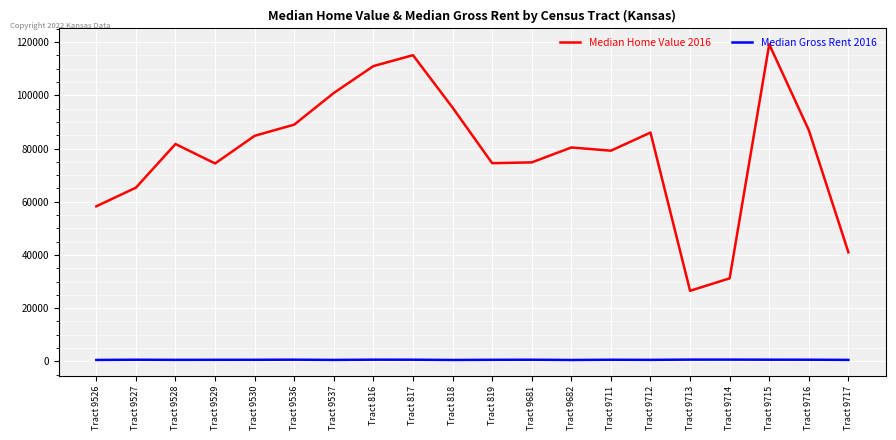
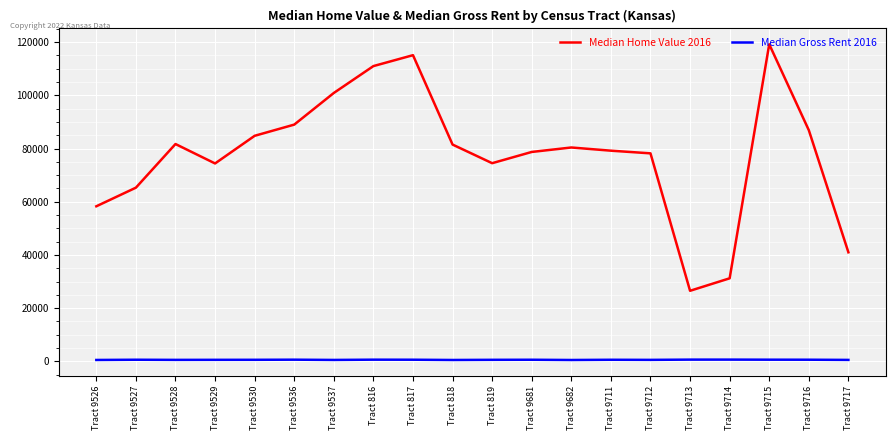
  {
    "Median Home Value 2016": {
      "Tract 9526": 58000,
      "Tract 9527": 65000,
      "Tract 9528": 82000,
      "Tract 9529": 74000,
      "Tract 9530": 85000,
      "Tract 9536": 89000,
      "Tract 9537": 101000,
      "Tract 816": 111000,
      "Tract 817": 115000,
-     "Tract 818": 95000,
+     "Tract 818": 82000,
      "Tract 819": 75000,
-     "Tract 9681": 75000,
+     "Tract 9681": 79000,
      "Tract 9682": 80000,
      "Tract 9711": 79000,
-     "Tract 9712": 86000,
+     "Tract 9712": 78000,
      "Tract 9713": 27000,
      "Tract 9714": 31000,
      "Tract 9715": 119000,
      "Tract 9716": 87000,
      "Tract 9717": 41000
    },
    "Median Gross Rent 2016": {
      "Tract 9526": 1000,
      "Tract 9527": 1000,
      "Tract 9528": 1000,
      "Tract 9529": 1000,
      "Tract 9530": 1000,
      "Tract 9536": 1000,
      "Tract 9537": 1000,
      "Tract 816": 1000,
      "Tract 817": 1000,
      "Tract 818": 1000,
      "Tract 819": 1000,
      "Tract 9681": 1000,
      "Tract 9682": 1000,
      "Tract 9711": 1000,
      "Tract 9712": 1000,
      "Tract 9713": 1000,
      "Tract 9714": 1000,
      "Tract 9715": 1000,
      "Tract 9716": 1000,
      "Tract 9717": 1000
    }
  }
